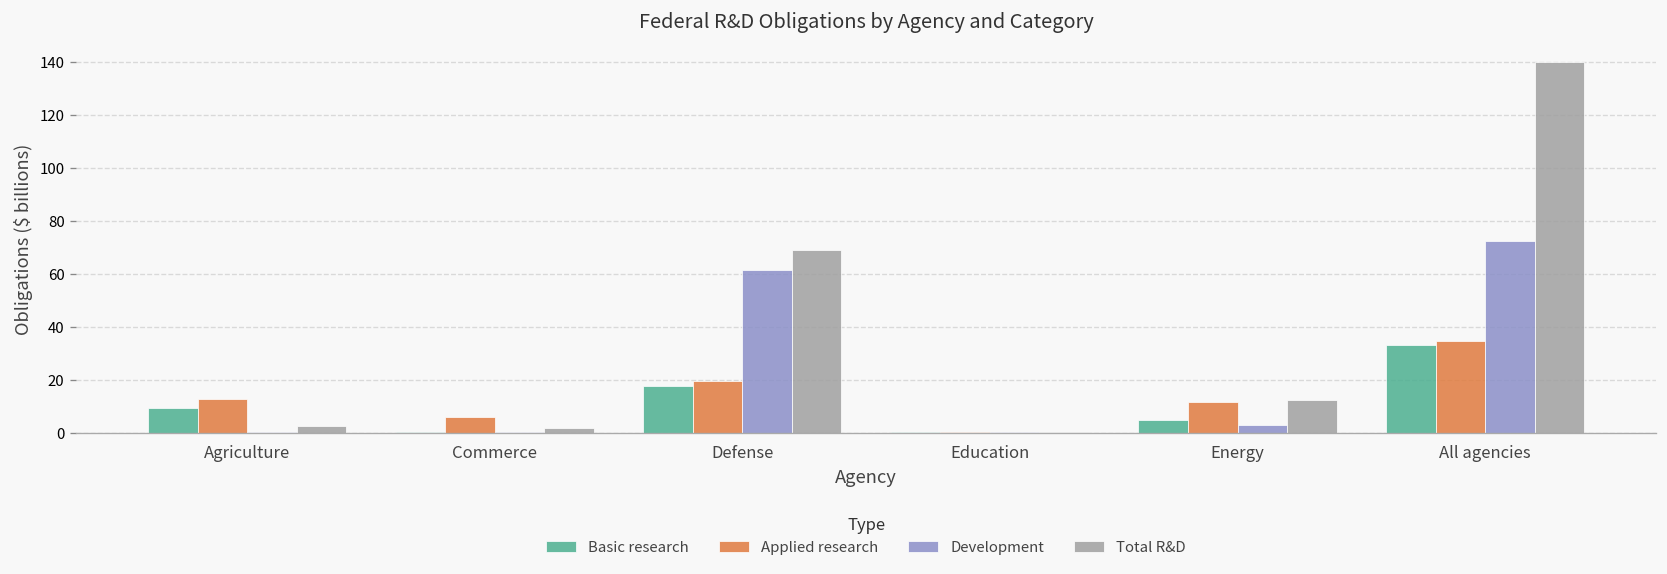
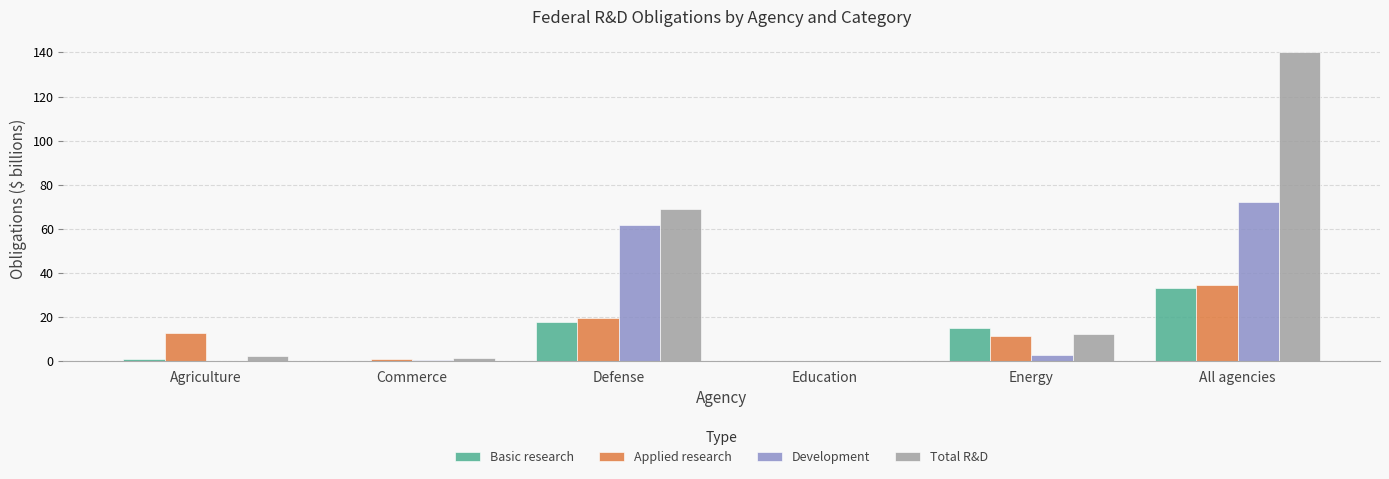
  {
    "Basic research": {
-     "Agriculture": 9,
+     "Agriculture": 1,
      "Defense": 18,
-     "Energy": 5,
+     "Energy": 15,
      "All agencies": 33
    },
    "Applied research": {
      "Agriculture": 13,
-     "Commerce": 6,
+     "Commerce": 1,
      "Defense": 19,
      "Energy": 11,
      "All agencies": 35
    }
  }
